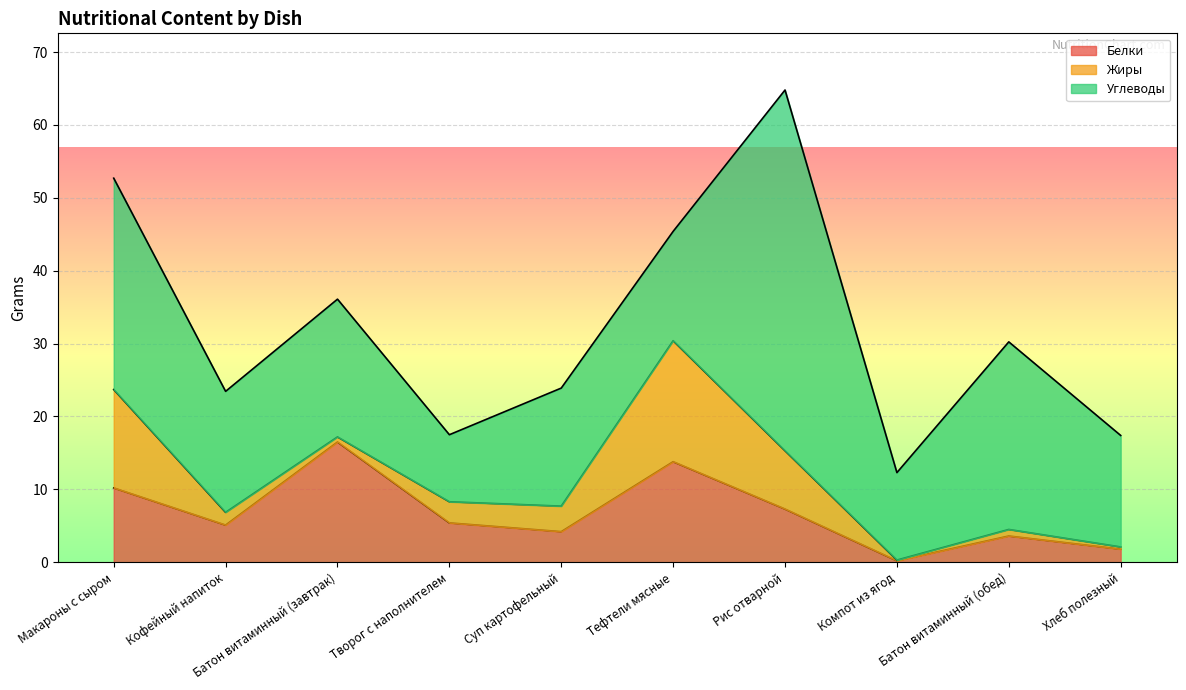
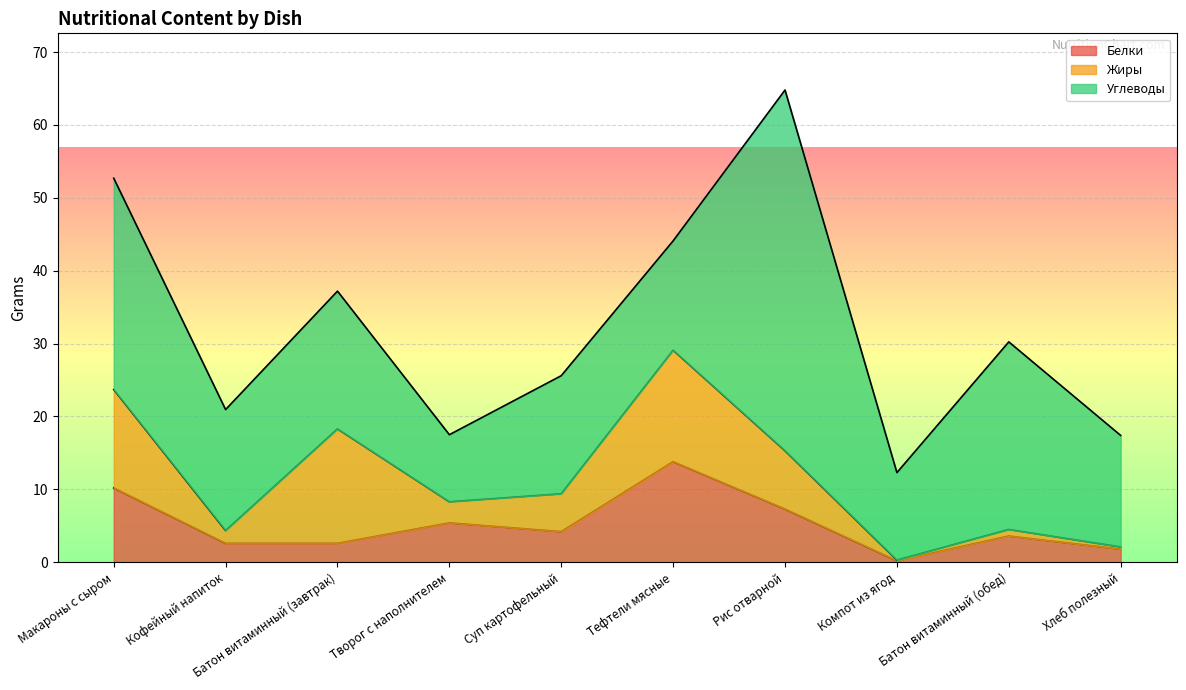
  {
    "Белки": {
      "Макароны с сыром": 10,
-     "Кофейный напиток": 5,
-     "Батон витаминный (завтрак)": 17,
+     "Кофейный напиток": 3,
+     "Батон витаминный (завтрак)": 3,
      "Творог с наполнителем": 5,
      "Суп картофельный": 4,
      "Тефтели мясные": 14,
      "Рис отварной": 7,
      "Батон витаминный (обед)": 4
    },
    "Жиры": {
      "Макароны с сыром": 14,
      "Кофейный напиток": 2,
-     "Батон витаминный (завтрак)": 1,
+     "Батон витаминный (завтрак)": 16,
      "Творог с наполнителем": 3,
-     "Суп картофельный": 4,
-     "Тефтели мясные": 17,
+     "Суп картофельный": 5,
+     "Тефтели мясные": 15,
      "Рис отварной": 8,
      "Батон витаминный (обед)": 1
    },
    "Углеводы": {
      "Макароны с сыром": 29,
      "Кофейный напиток": 17,
      "Батон витаминный (завтрак)": 19,
      "Творог с наполнителем": 9,
      "Суп картофельный": 16,
      "Тефтели мясные": 15,
      "Рис отварной": 50,
      "Компот из ягод": 12,
      "Батон витаминный (обед)": 26,
      "Хлеб полезный": 15
    }
  }
